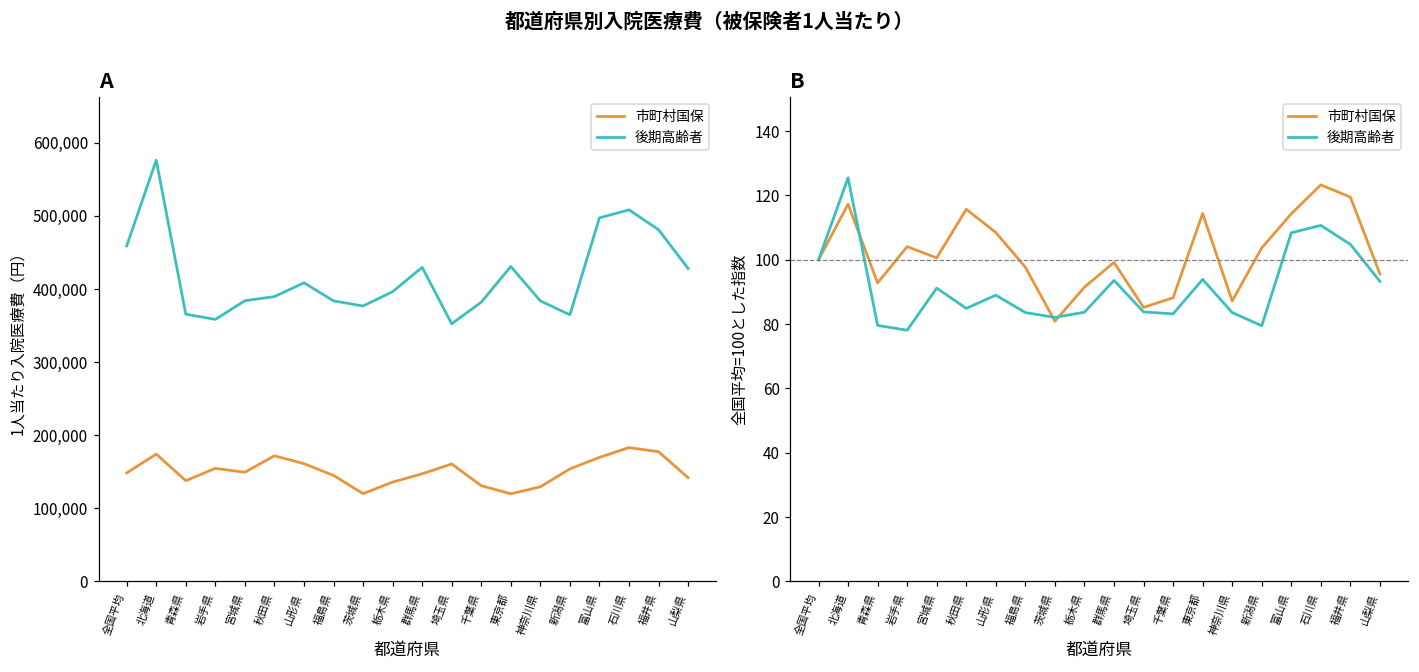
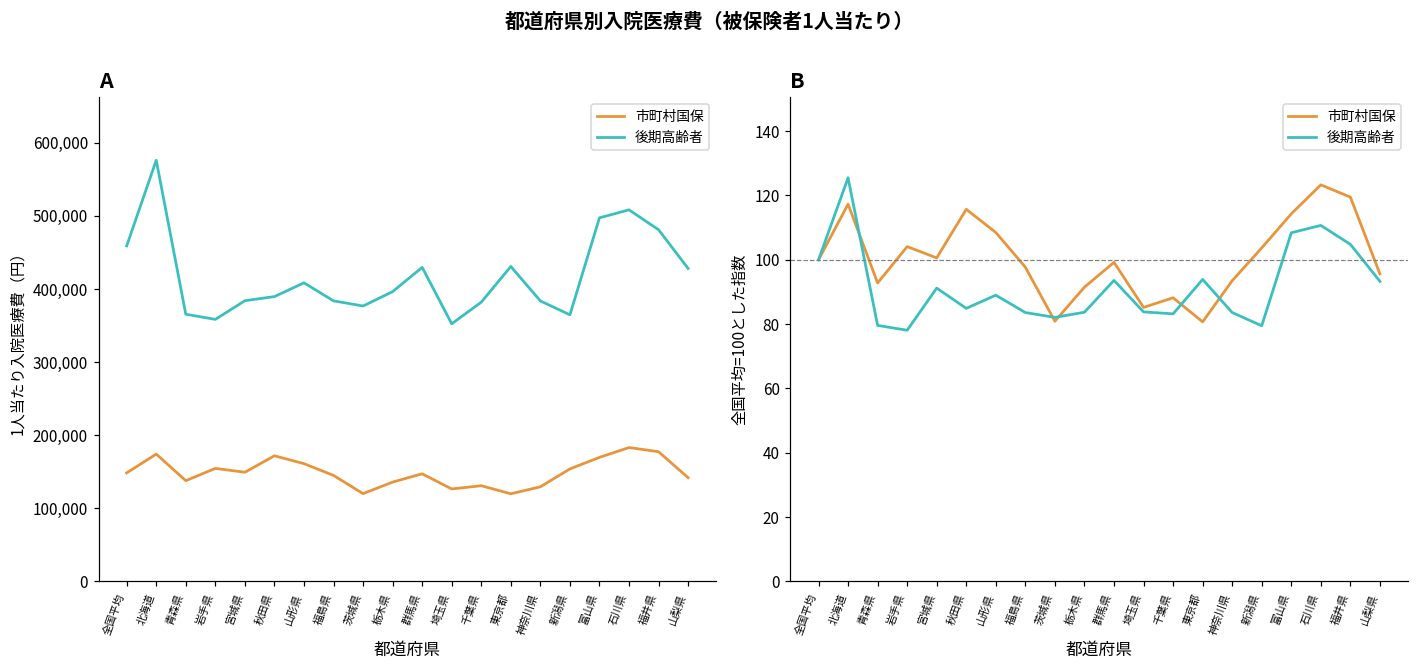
  {
    "A": {
      "市町村国保": {
        "全国平均": "150,000",
        "北海道": "170,000",
        "青森県": "140,000",
        "岩手県": "150,000",
        "宮城県": "150,000",
        "秋田県": "170,000",
        "山形県": "160,000",
        "福島県": "140,000",
        "茨城県": "120,000",
        "栃木県": "140,000",
        "群馬県": "150,000",
-       "埼玉県": "160,000",
+       "埼玉県": "130,000",
        "千葉県": "130,000",
        "東京都": "120,000",
        "神奈川県": "130,000",
        "新潟県": "150,000",
        "富山県": "170,000",
        "石川県": "180,000",
        "福井県": "180,000",
        "山梨県": "140,000"
      },
      "後期高齢者": {
        "全国平均": "460,000",
        "北海道": "580,000",
        "青森県": "370,000",
        "岩手県": "360,000",
        "宮城県": "380,000",
        "秋田県": "390,000",
        "山形県": "410,000",
        "福島県": "380,000",
        "茨城県": "380,000",
        "栃木県": "400,000",
        "群馬県": "430,000",
        "埼玉県": "350,000",
        "千葉県": "380,000",
        "東京都": "430,000",
        "神奈川県": "380,000",
        "新潟県": "360,000",
        "富山県": "500,000",
        "石川県": "510,000",
        "福井県": "480,000",
        "山梨県": "430,000"
      }
    },
    "B": {
      "市町村国保": {
        "北海道": "117",
        "青森県": "93",
        "岩手県": "104",
        "宮城県": "101",
        "秋田県": "116",
        "山形県": "109",
        "福島県": "98",
        "茨城県": "81",
        "栃木県": "92",
        "群馬県": "99",
        "埼玉県": "85",
        "千葉県": "88",
-       "東京都": "114",
-       "神奈川県": "87",
+       "東京都": "81",
+       "神奈川県": "94",
        "新潟県": "104",
        "富山県": "114",
        "石川県": "123",
        "福井県": "120",
        "山梨県": "96"
      },
      "後期高齢者": {
        "北海道": "126",
        "青森県": "80",
        "岩手県": "78",
        "宮城県": "91",
        "秋田県": "85",
        "山形県": "89",
        "福島県": "84",
        "茨城県": "82",
        "栃木県": "84",
        "群馬県": "94",
        "埼玉県": "84",
        "千葉県": "83",
        "東京都": "94",
        "神奈川県": "84",
        "新潟県": "80",
        "富山県": "108",
        "石川県": "111",
        "福井県": "105",
        "山梨県": "93"
      }
    }
  }
